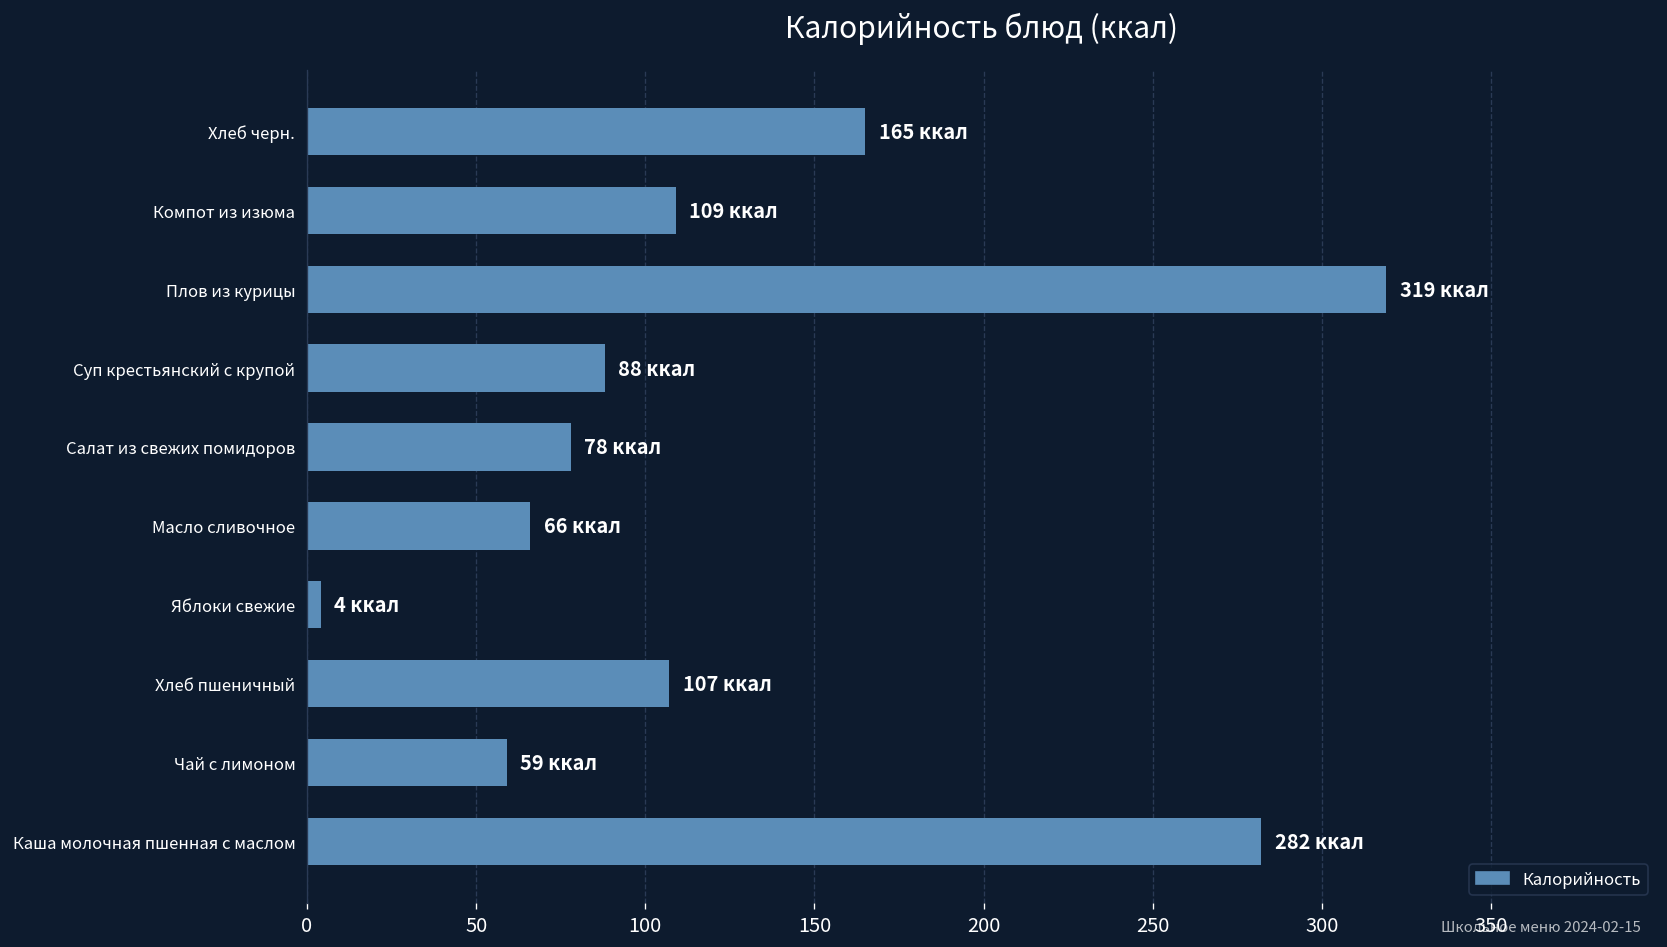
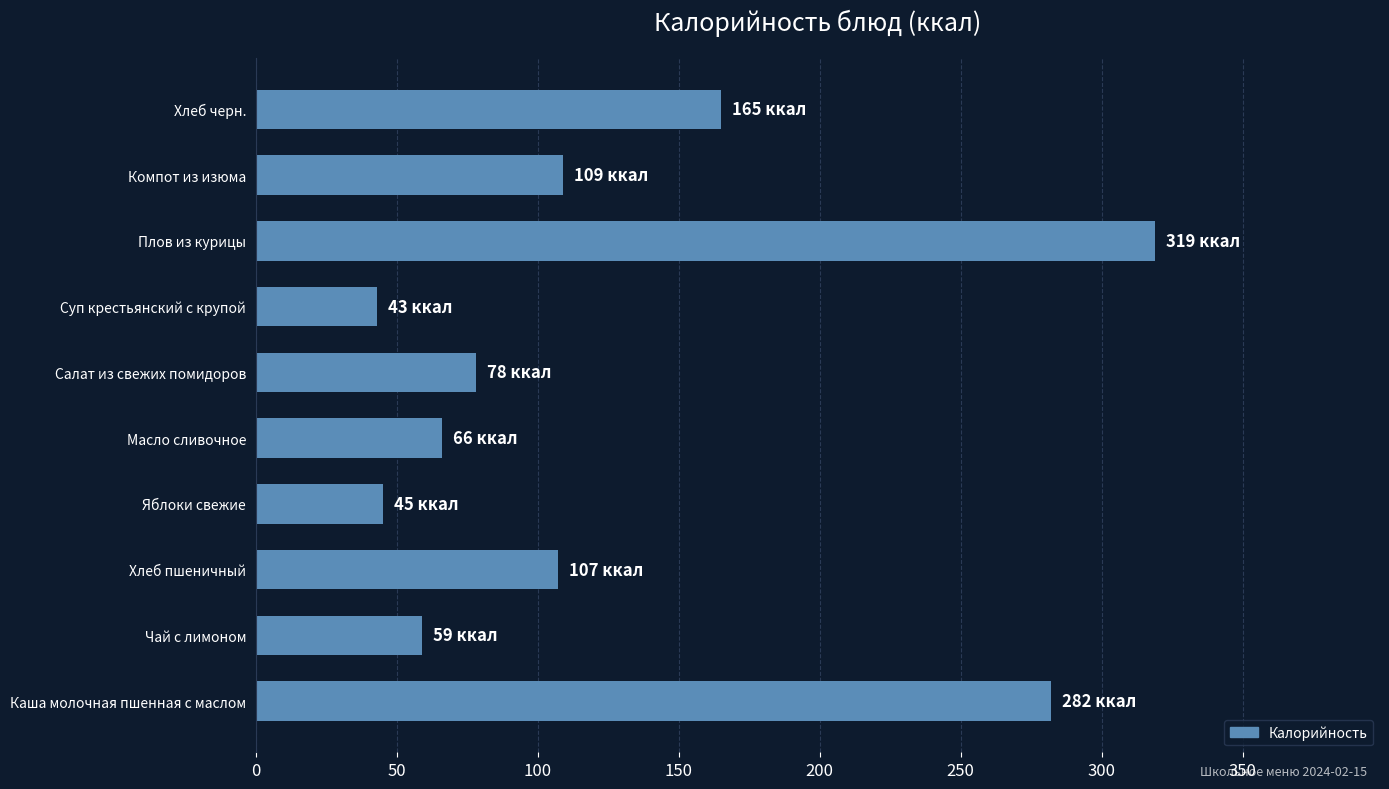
  {
    "Хлеб черн.": 165,
    "Компот из изюма": 109,
    "Плов из курицы": 319,
-   "Суп крестьянский с крупой": 88,
+   "Суп крестьянский с крупой": 43,
    "Салат из свежих помидоров": 78,
    "Масло сливочное": 66,
-   "Яблоки свежие": 4,
+   "Яблоки свежие": 45,
    "Хлеб пшеничный": 107,
    "Чай с лимоном": 59,
    "Каша молочная пшенная с маслом": 282
  }
